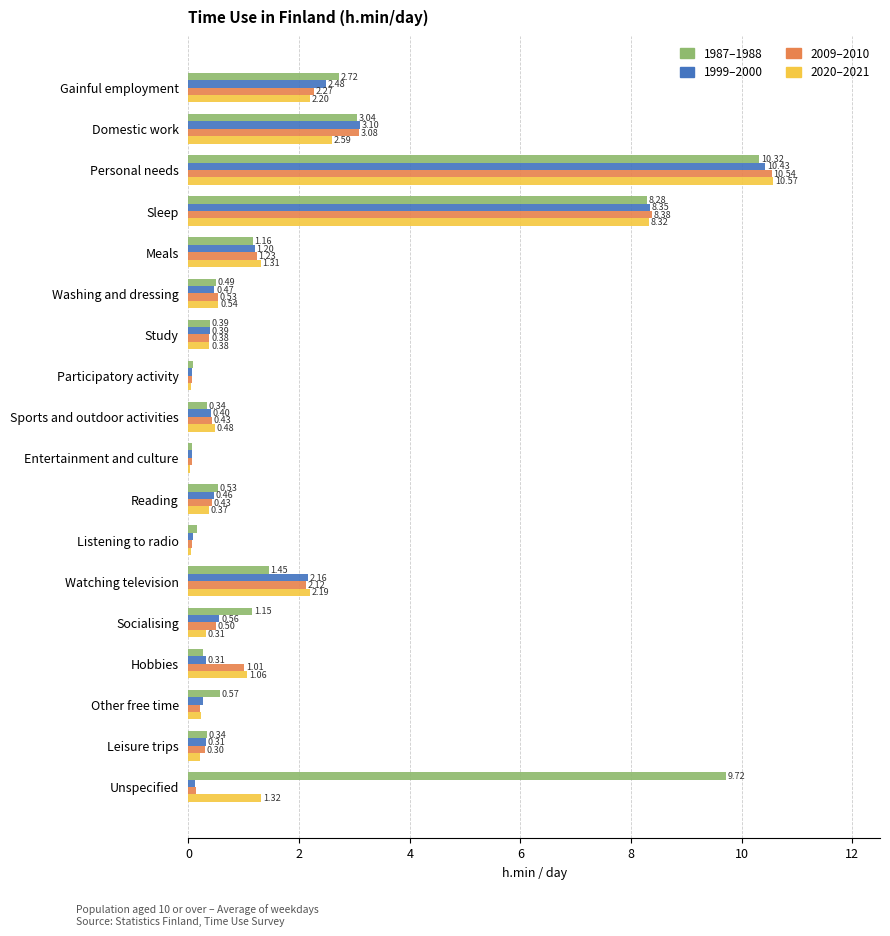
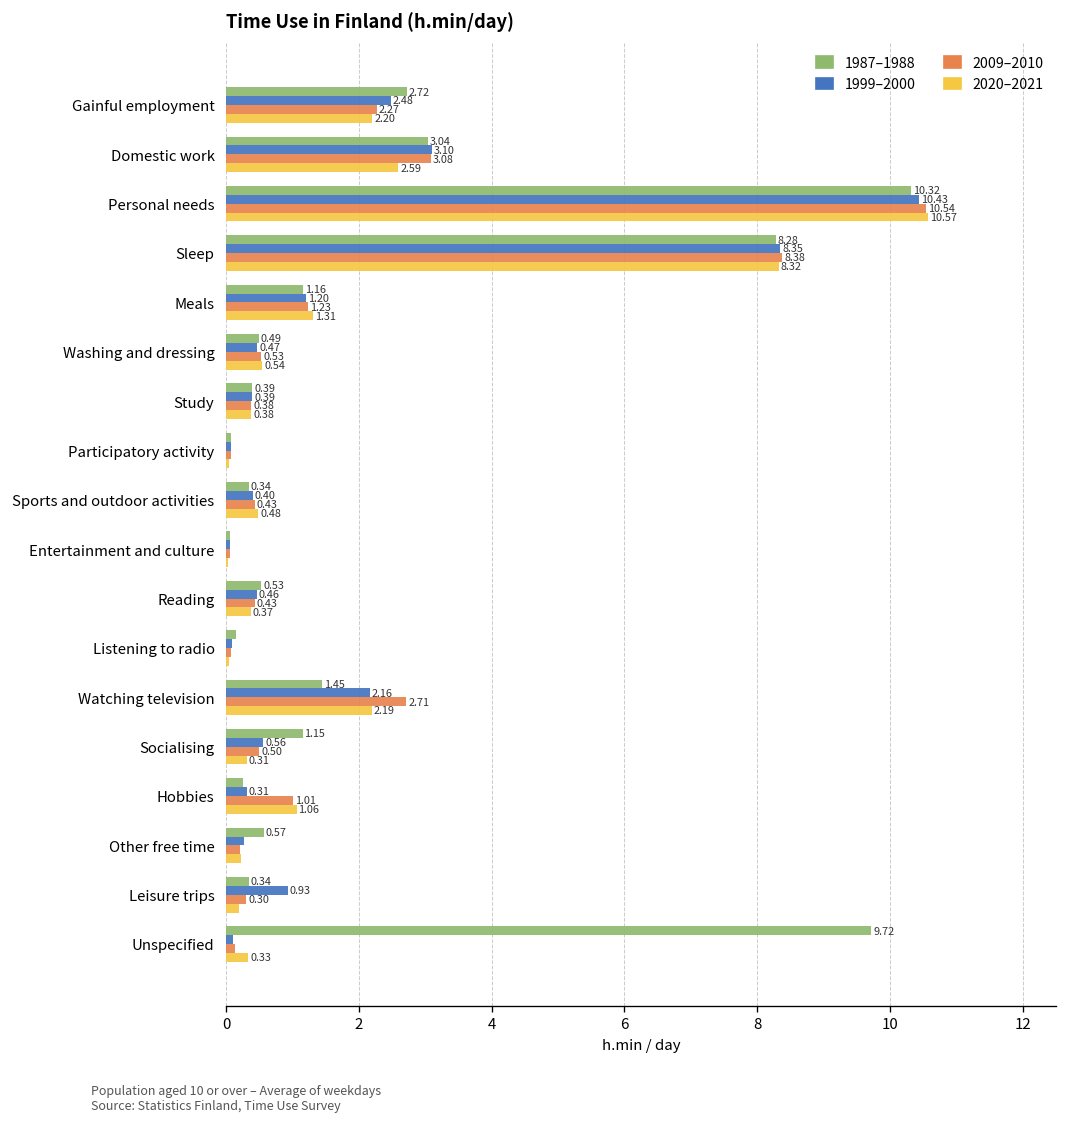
  {
    "1987–1988": {
      "Gainful employment": 2.72,
      "Domestic work": 3.04,
      "Personal needs": 10.32,
      "Sleep": 8.28,
      "Sports and outdoor activities": 0.34,
      "Reading": 0.53,
      "Watching television": 1.45,
      "Socialising": 1.15,
      "Other free time": 0.57,
      "Unspecified": 9.72
    },
    "1999–2000": {
      "Gainful employment": 2.48,
      "Personal needs": 10.43,
      "Socialising": 0.56,
      "Hobbies": 0.31,
-     "Leisure trips": 0.31
+     "Leisure trips": 0.93
    },
    "2009–2010": {
      "Gainful employment": 2.27,
-     "Watching television": 2.12,
+     "Watching television": 2.71,
      "Socialising": 0.50,
      "Hobbies": 1.01
    },
    "2020–2021": {
      "Gainful employment": 2.20,
      "Domestic work": 2.59,
      "Sleep": 8.32,
      "Meals": 1.31,
      "Reading": 0.37,
      "Watching television": 2.19,
      "Socialising": 0.31,
      "Hobbies": 1.06,
-     "Unspecified": 1.32
+     "Unspecified": 0.33
    }
  }
